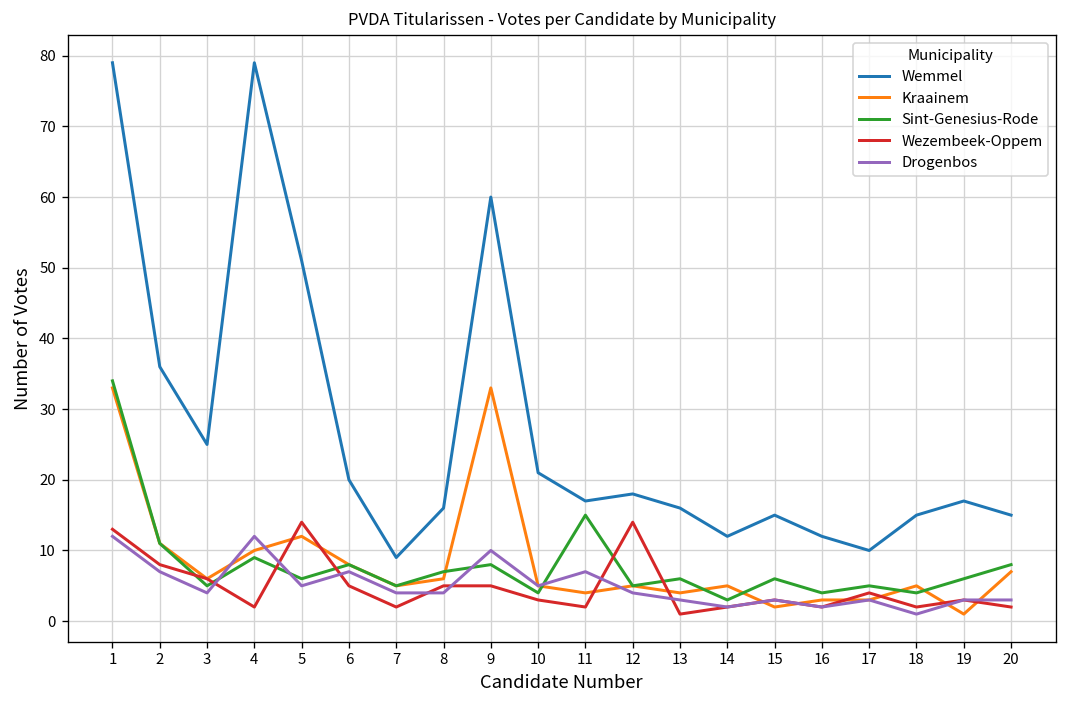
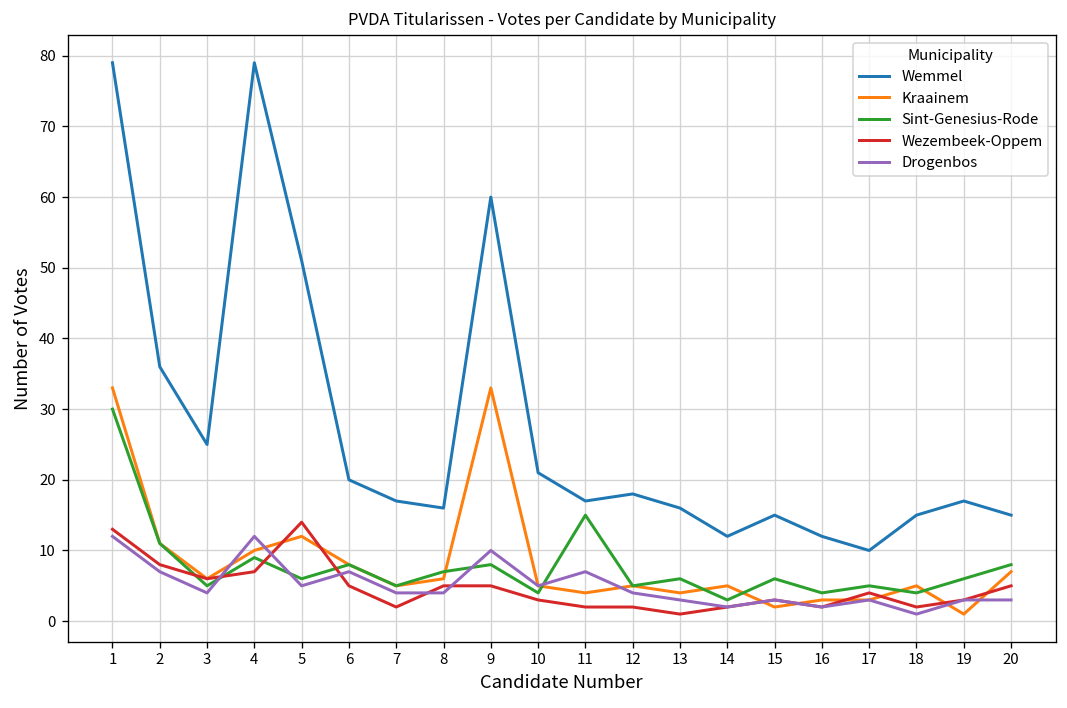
  {
    "Wemmel": {
      "1": 79,
      "2": 36,
      "3": 25,
      "4": 79,
      "5": 51,
      "6": 20,
-     "7": 9,
+     "7": 17,
      "8": 16,
      "9": 60,
      "10": 21,
      "11": 17,
      "12": 18,
      "13": 16,
      "14": 12,
      "15": 15,
      "16": 12,
      "17": 10,
      "18": 15,
      "19": 17,
      "20": 15
    },
    "Kraainem": {
      "1": 33,
      "4": 10,
      "5": 12,
      "8": 6,
      "9": 33,
      "11": 4,
      "13": 4,
      "14": 5,
      "15": 2,
      "16": 3,
      "18": 5,
      "19": 1,
      "20": 7
    },
    "Sint-Genesius-Rode": {
-     "1": 34,
+     "1": 30,
      "3": 5,
      "4": 9,
      "5": 6,
      "8": 7,
      "9": 8,
      "10": 4,
      "11": 15,
      "13": 6,
      "14": 3,
      "15": 6,
      "16": 4,
      "17": 5,
      "18": 4,
      "19": 6,
      "20": 8
    },
    "Wezembeek-Oppem": {
      "1": 13,
      "2": 8,
-     "4": 2,
+     "4": 7,
      "5": 14,
      "6": 5,
      "7": 2,
      "8": 5,
      "9": 5,
      "10": 3,
      "11": 2,
-     "12": 14,
+     "12": 2,
      "13": 1,
      "17": 4,
      "18": 2,
-     "20": 2
+     "20": 5
    },
    "Drogenbos": {
      "1": 12,
      "2": 7,
      "3": 4,
      "4": 12,
      "5": 5,
      "6": 7,
      "7": 4,
      "8": 4,
      "9": 10,
      "11": 7,
      "12": 4,
      "13": 3,
      "18": 1,
      "20": 3
    }
  }
